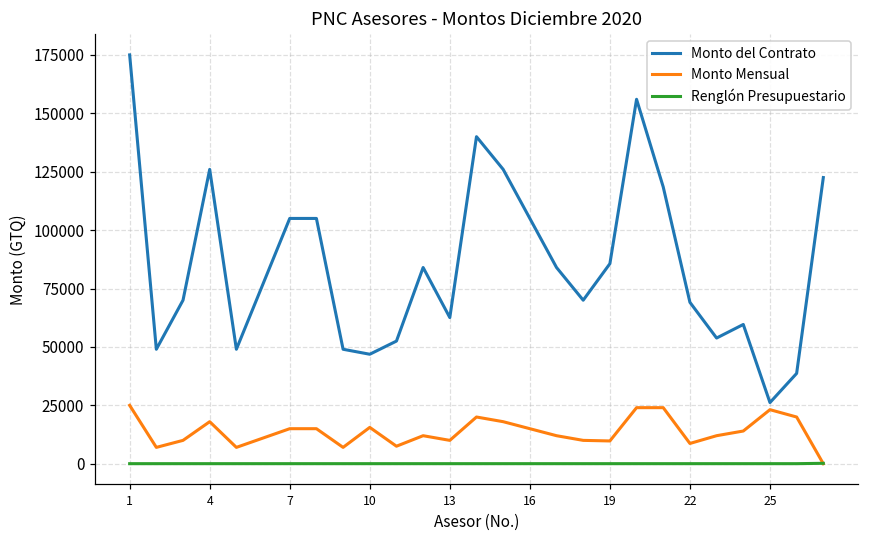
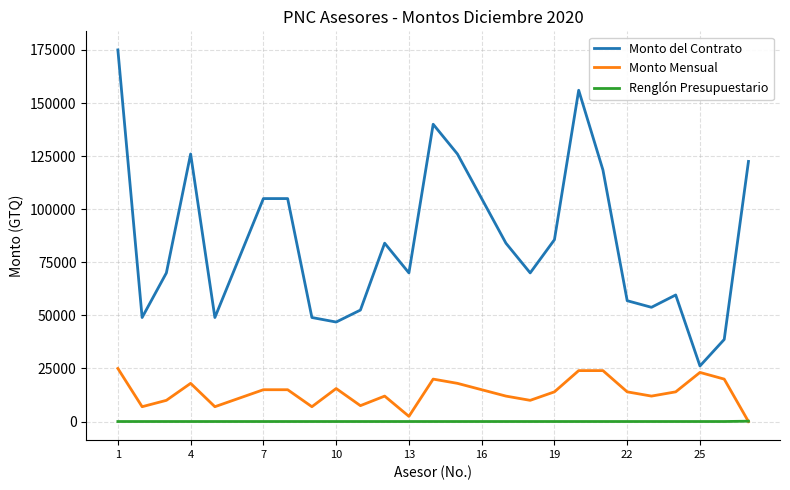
  {
    "Monto del Contrato": {
      "1": 175000,
      "4": 126000,
      "7": 105000,
      "10": 47000,
-     "13": 63000,
+     "13": 70000,
      "16": 105000,
      "19": 86000,
-     "22": 69000,
+     "22": 57000,
      "25": 26000
    },
    "Monto Mensual": {
      "1": 25000,
      "4": 18000,
      "7": 15000,
      "10": 16000,
-     "13": 10000,
+     "13": 2000,
      "16": 15000,
-     "19": 10000,
-     "22": 9000,
+     "19": 14000,
+     "22": 14000,
      "25": 23000
    },
    "Renglón Presupuestario": {
      "1": 0,
      "4": 0,
      "7": 0,
      "10": 0,
      "13": 0,
      "16": 0,
      "19": 0,
      "22": 0,
      "25": 0
    }
  }
